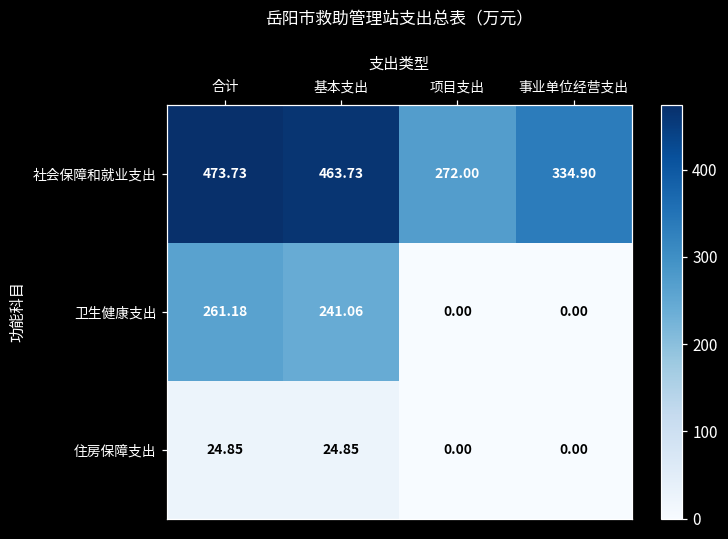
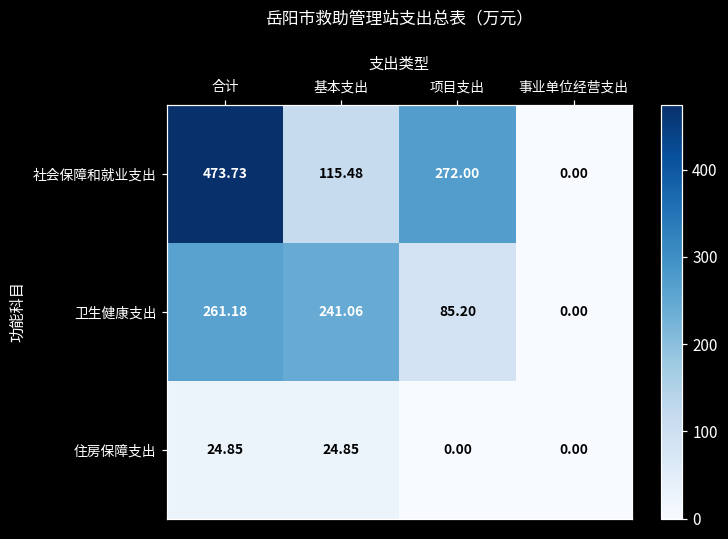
  {
    "社会保障和就业支出": {
      "合计": 473.73,
-     "基本支出": 463.73,
+     "基本支出": 115.48,
      "项目支出": 272.00,
-     "事业单位经营支出": 334.90
+     "事业单位经营支出": 0.00
    },
    "卫生健康支出": {
      "合计": 261.18,
      "基本支出": 241.06,
-     "项目支出": 0.00,
+     "项目支出": 85.20,
      "事业单位经营支出": 0.00
    },
    "住房保障支出": {
      "合计": 24.85,
      "基本支出": 24.85,
      "项目支出": 0.00,
      "事业单位经营支出": 0.00
    }
  }
